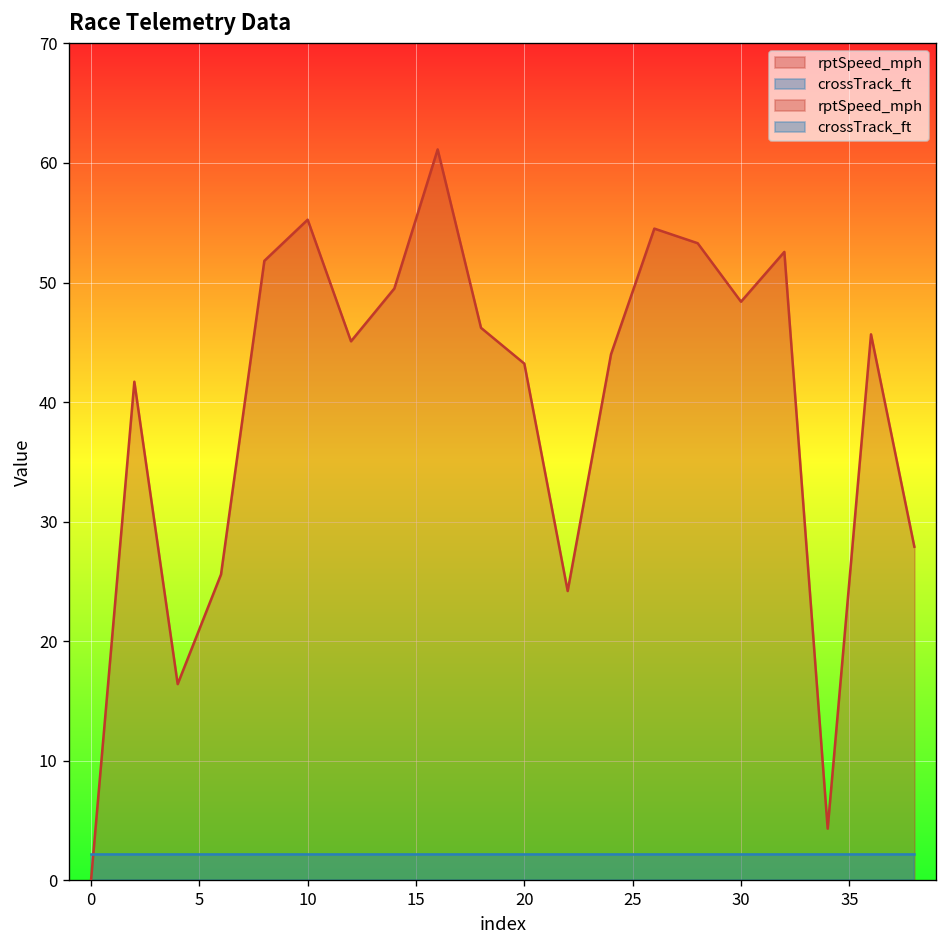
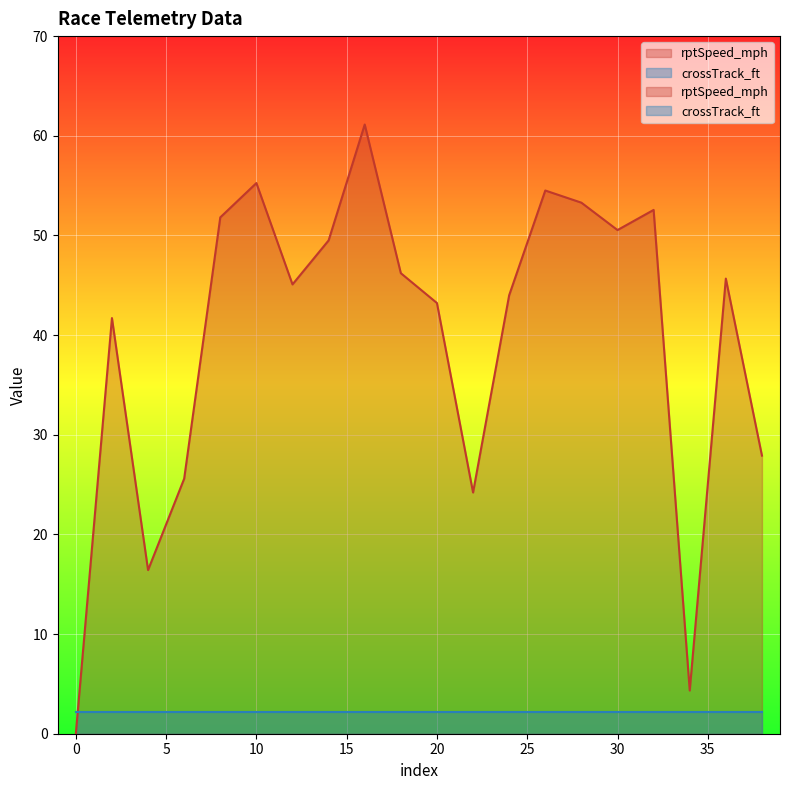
  {
    "rptSpeed_mph": {
      "0": 0,
      "10": 55,
      "20": 43,
-     "30": 48
+     "30": 51
    },
    "crossTrack_ft": {
      "0": 2,
      "10": 2,
      "20": 2,
      "30": 2
    }
  }
